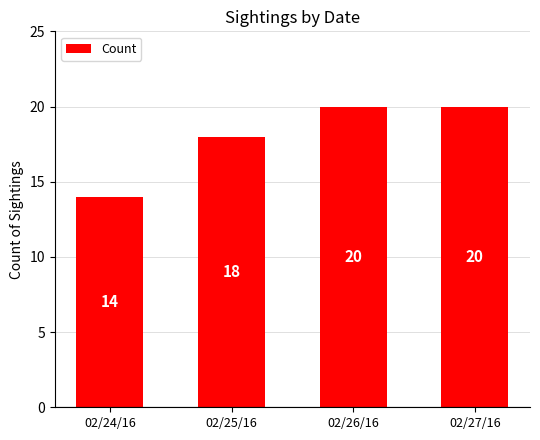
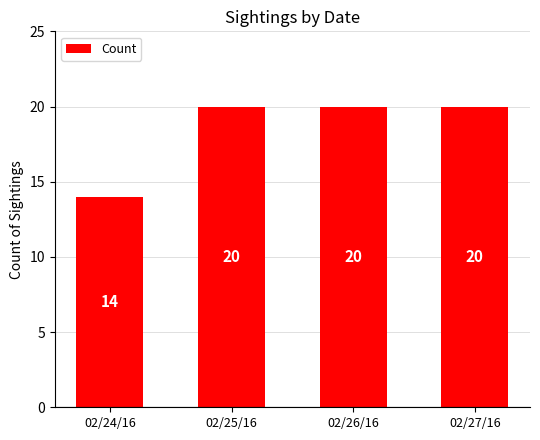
  {
    "02/24/16": 14,
-   "02/25/16": 18,
+   "02/25/16": 20,
    "02/26/16": 20,
    "02/27/16": 20
  }
